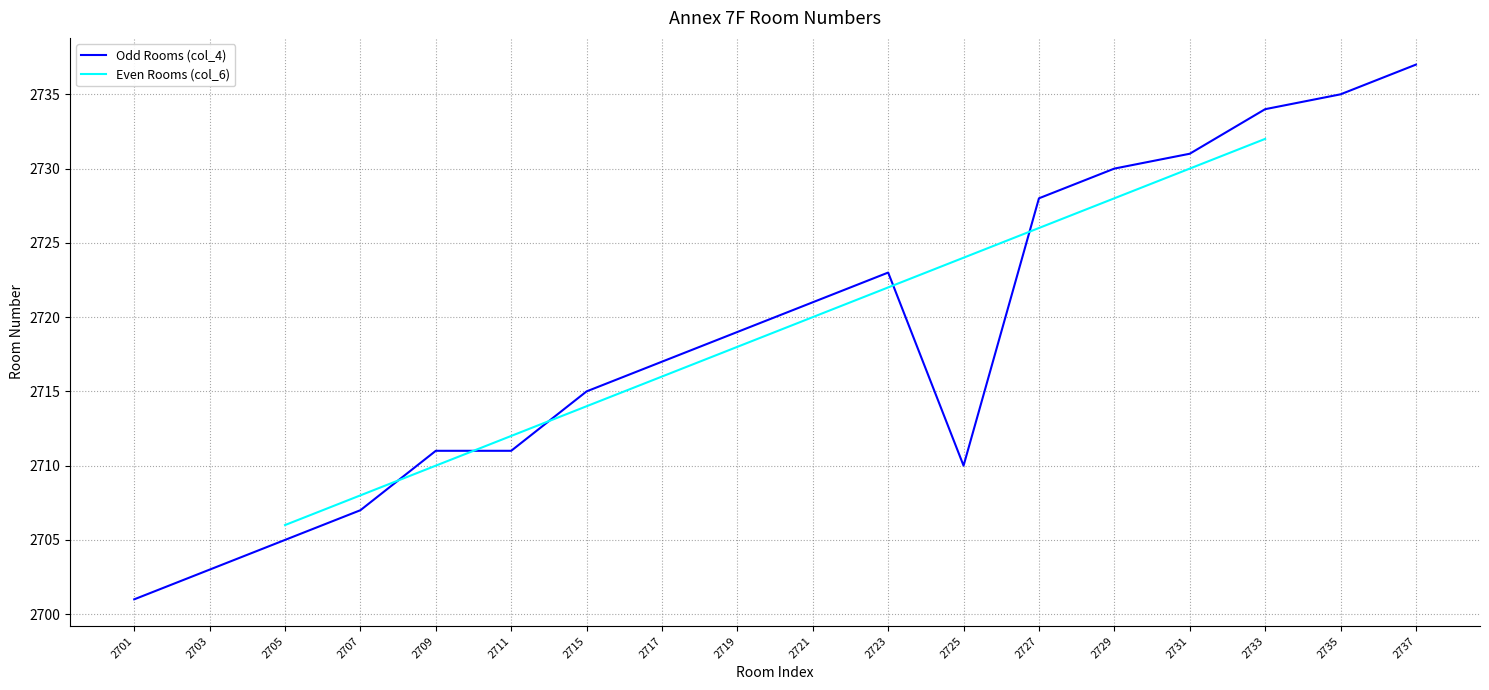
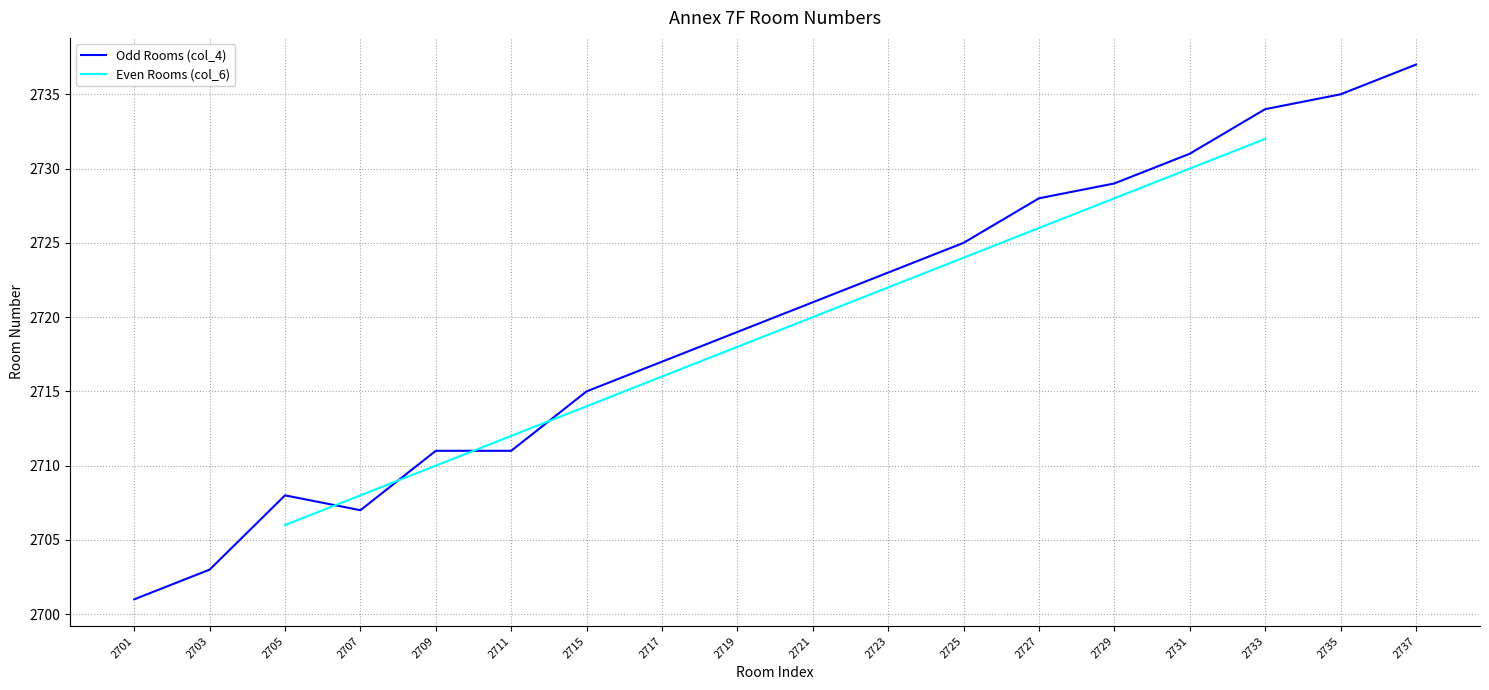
  {
    "Odd Rooms (col_4)": {
      "2701": 2701,
      "2703": 2703,
-     "2705": 2705,
+     "2705": 2708,
      "2707": 2707,
      "2709": 2711,
      "2711": 2711,
      "2715": 2715,
      "2717": 2717,
      "2719": 2719,
      "2721": 2721,
      "2723": 2723,
-     "2725": 2710,
+     "2725": 2725,
      "2727": 2728,
-     "2729": 2730,
+     "2729": 2729,
      "2731": 2731,
      "2733": 2734,
      "2735": 2735,
      "2737": 2737
    },
    "Even Rooms (col_6)": {
      "2705": 2706,
      "2707": 2708,
      "2709": 2710,
      "2711": 2712,
      "2715": 2714,
      "2717": 2716,
      "2719": 2718,
      "2721": 2720,
      "2723": 2722,
      "2725": 2724,
      "2727": 2726,
      "2729": 2728,
      "2731": 2730,
      "2733": 2732
    }
  }
